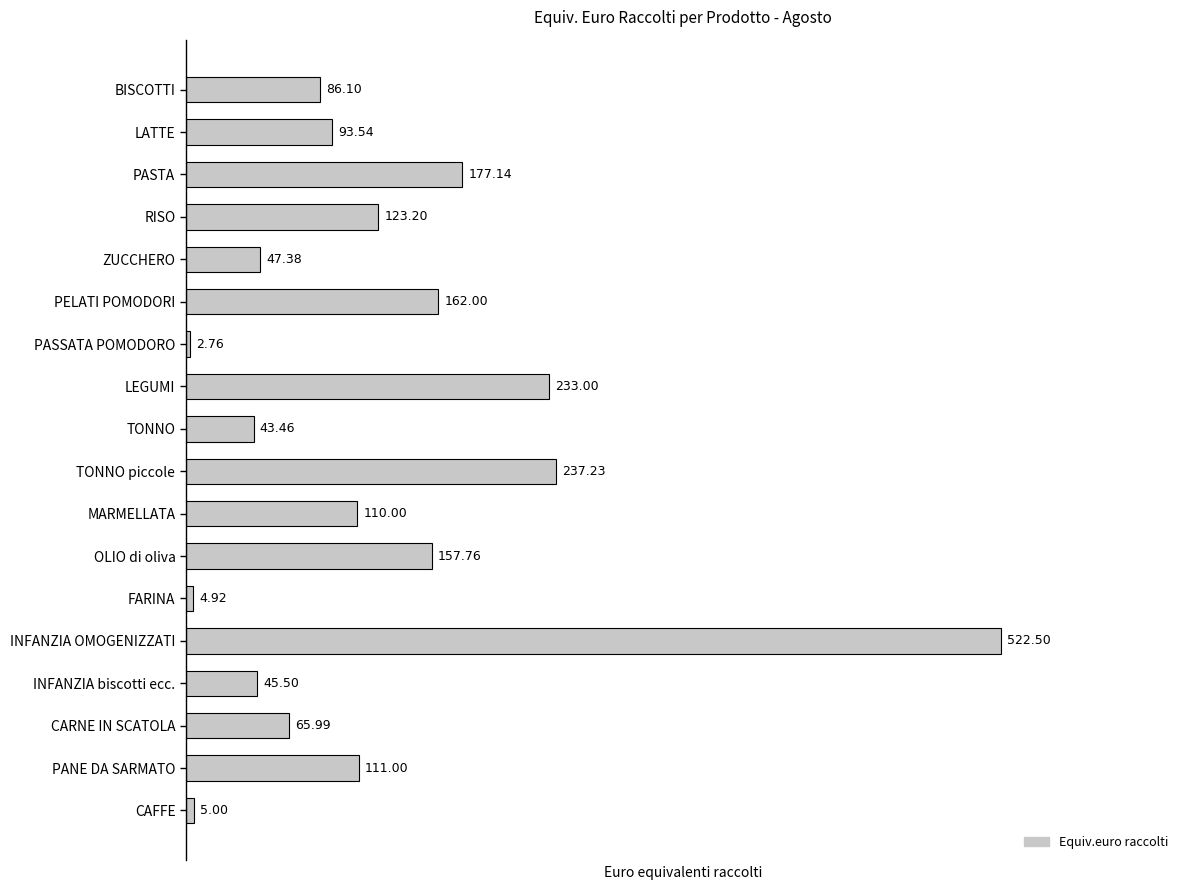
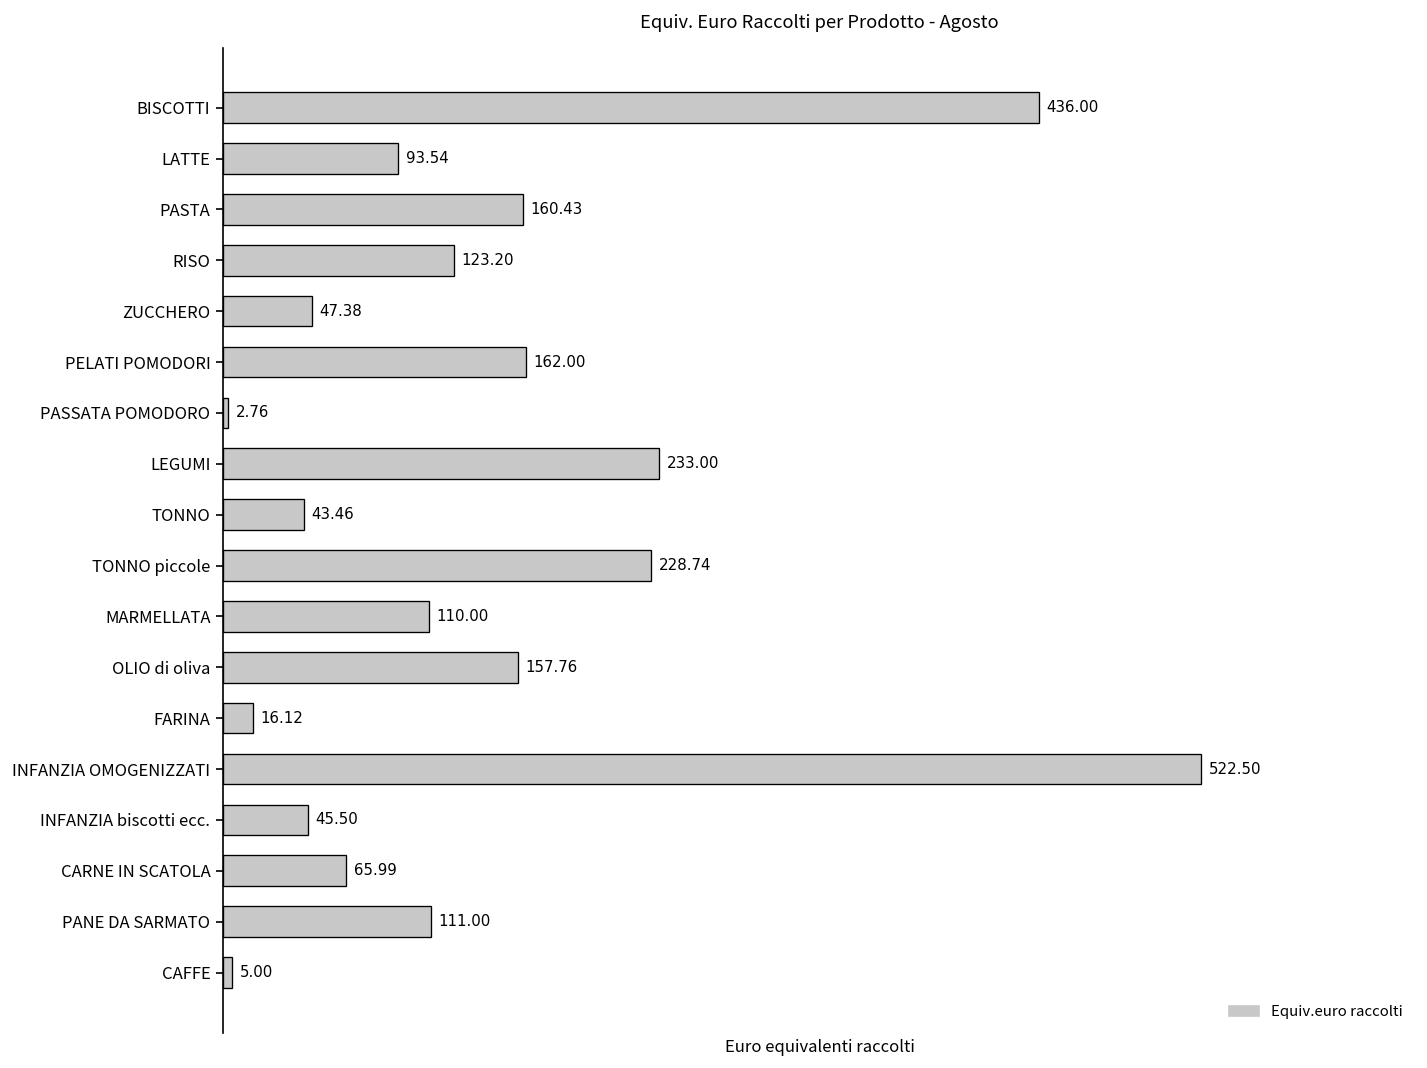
  {
-   "BISCOTTI": 86.10,
+   "BISCOTTI": 436.00,
    "LATTE": 93.54,
-   "PASTA": 177.14,
+   "PASTA": 160.43,
    "RISO": 123.20,
    "ZUCCHERO": 47.38,
    "PELATI POMODORI": 162.00,
    "PASSATA POMODORO": 2.76,
    "LEGUMI": 233.00,
    "TONNO": 43.46,
-   "TONNO piccole": 237.23,
+   "TONNO piccole": 228.74,
    "MARMELLATA": 110.00,
    "OLIO di oliva": 157.76,
-   "FARINA": 4.92,
+   "FARINA": 16.12,
    "INFANZIA OMOGENIZZATI": 522.50,
    "INFANZIA biscotti ecc.": 45.50,
    "CARNE IN SCATOLA": 65.99,
    "PANE DA SARMATO": 111.00,
    "CAFFE": 5.00
  }
